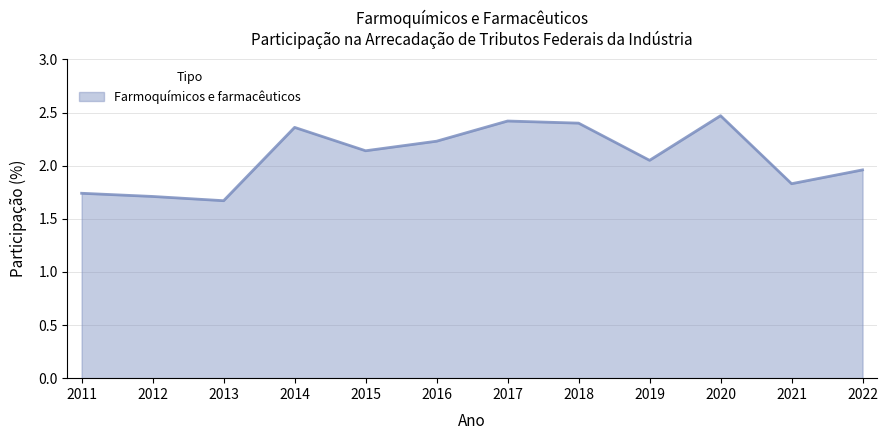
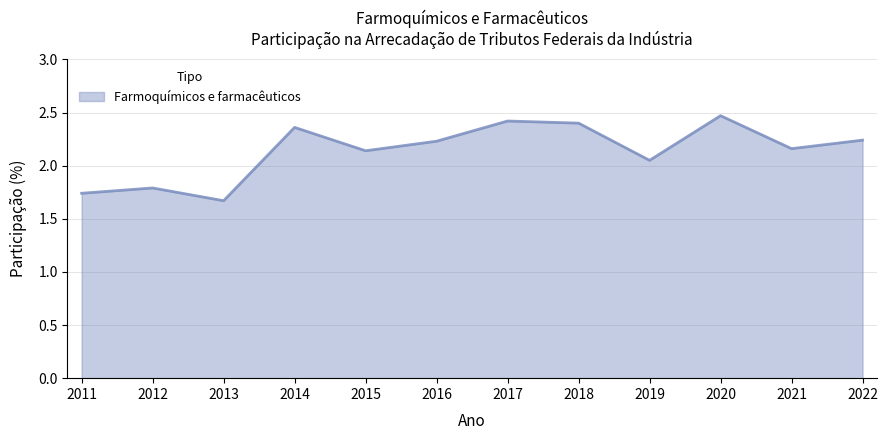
  {
    "2011": 1.74,
-   "2012": 1.71,
+   "2012": 1.79,
    "2013": 1.67,
    "2014": 2.36,
    "2015": 2.14,
    "2016": 2.23,
    "2017": 2.42,
    "2018": 2.40,
    "2019": 2.05,
    "2020": 2.47,
-   "2021": 1.83,
-   "2022": 1.96
+   "2021": 2.16,
+   "2022": 2.24
  }
